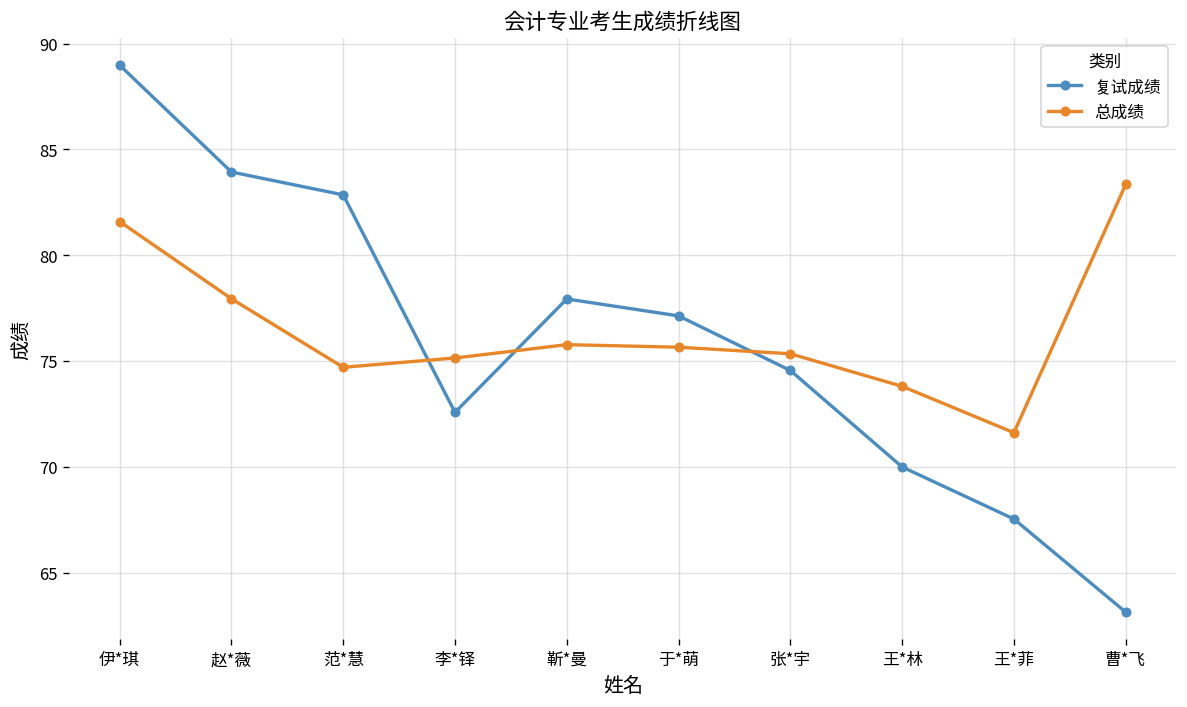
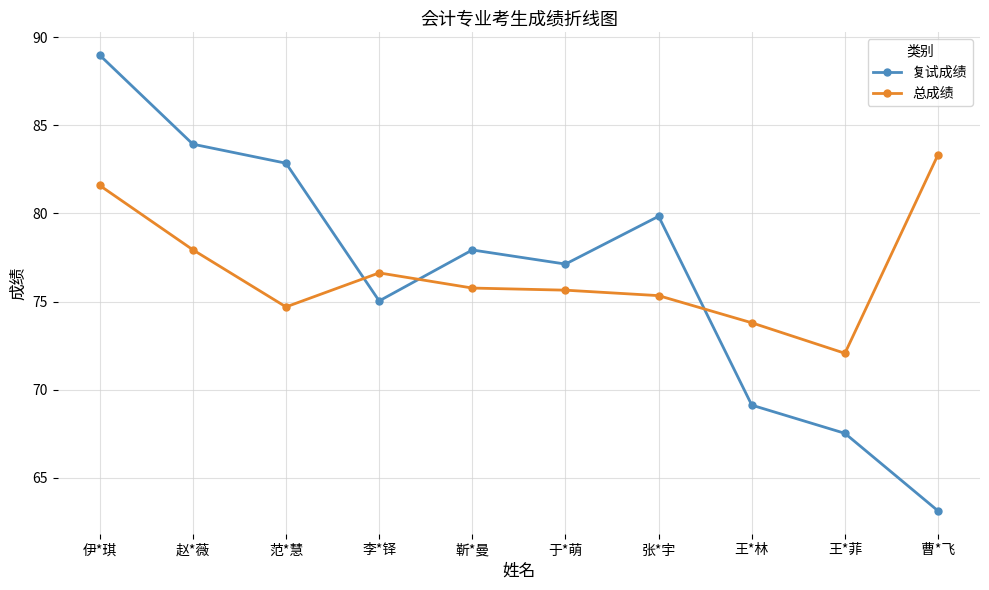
  {
    "复试成绩": {
      "伊*琪": 89.0,
      "赵*薇": 83.9,
      "范*慧": 82.9,
-     "李*铎": 72.6,
+     "李*铎": 75.0,
      "靳*曼": 77.9,
      "于*萌": 77.1,
-     "张*宇": 74.6,
-     "王*林": 70.0,
+     "张*宇": 79.8,
+     "王*林": 69.1,
      "王*菲": 67.5,
      "曹*飞": 63.1
    },
    "总成绩": {
      "伊*琪": 81.6,
      "赵*薇": 77.9,
      "范*慧": 74.7,
-     "李*铎": 75.1,
+     "李*铎": 76.6,
      "靳*曼": 75.8,
      "于*萌": 75.7,
      "张*宇": 75.3,
      "王*林": 73.8,
-     "王*菲": 71.6,
+     "王*菲": 72.1,
      "曹*飞": 83.3
    }
  }
